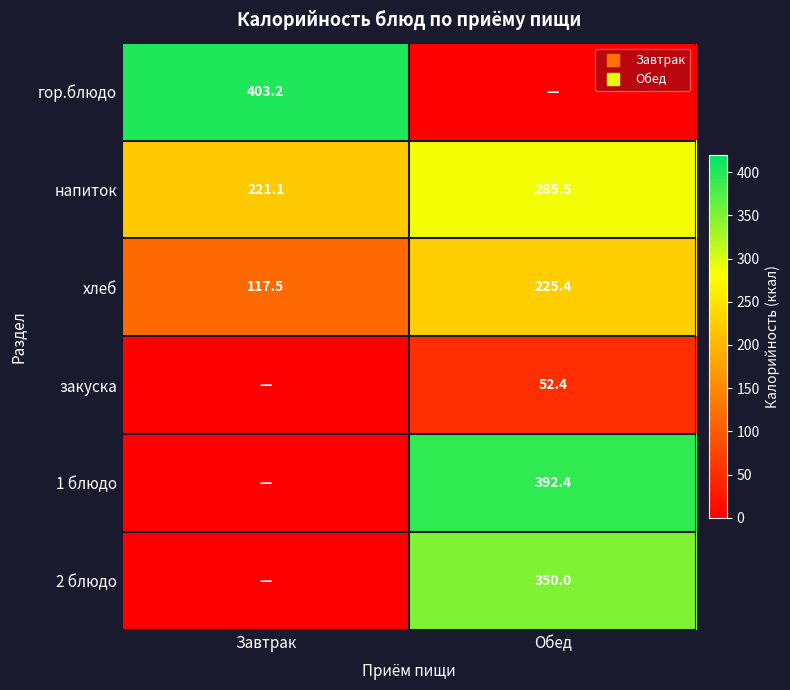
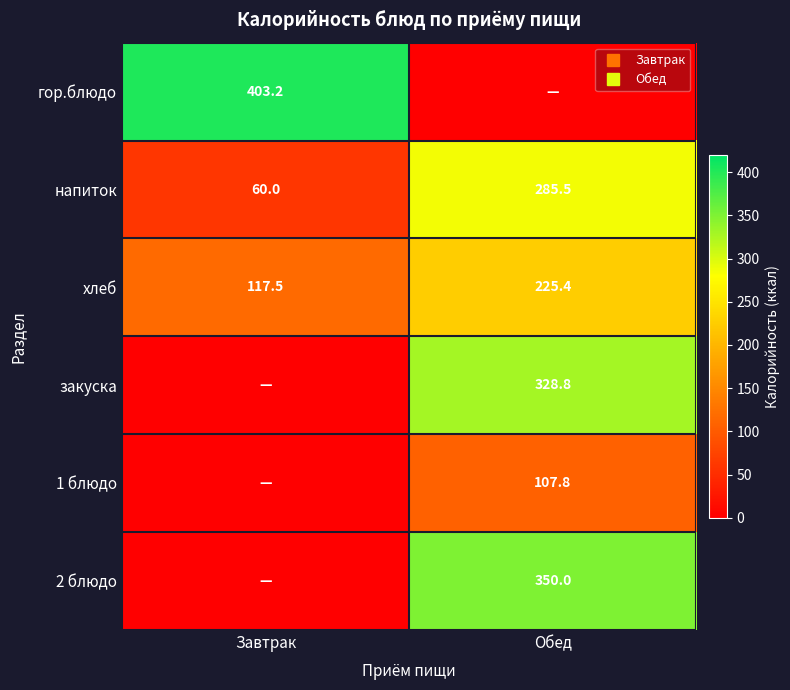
  {
    "гор.блюдо": {
      "Завтрак": 403.2
    },
    "напиток": {
-     "Завтрак": 221.1,
+     "Завтрак": 60.0,
      "Обед": 285.5
    },
    "хлеб": {
      "Завтрак": 117.5,
      "Обед": 225.4
    },
    "закуска": {
-     "Обед": 52.4
+     "Обед": 328.8
    },
    "1 блюдо": {
-     "Обед": 392.4
+     "Обед": 107.8
    },
    "2 блюдо": {
      "Обед": 350.0
    }
  }
